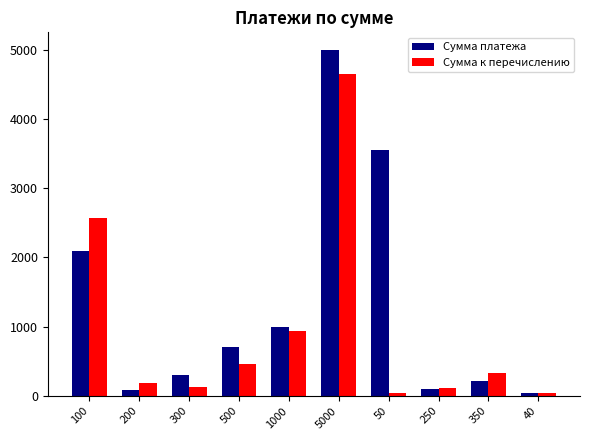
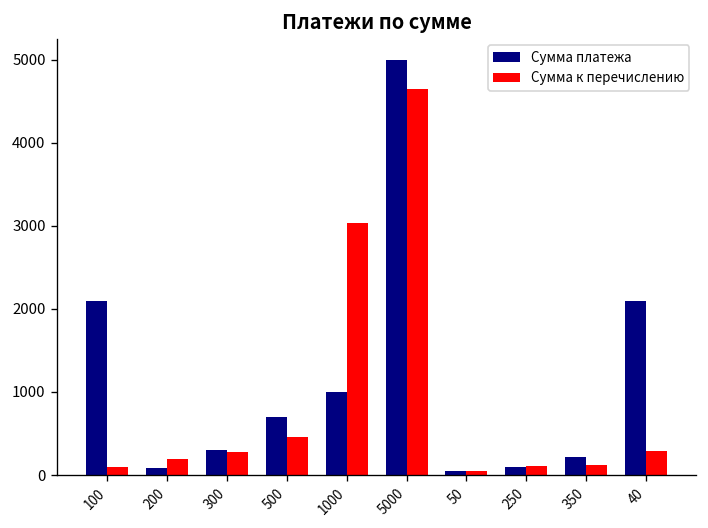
  {
    "Сумма платежа": {
      "100": 2100,
      "200": 100,
      "300": 300,
      "500": 700,
      "1000": 1000,
      "5000": 5000,
-     "50": 3500,
+     "50": 100,
      "250": 100,
      "350": 200,
-     "40": 0
+     "40": 2100
    },
    "Сумма к перечислению": {
-     "100": 2600,
+     "100": 100,
      "200": 200,
-     "300": 100,
+     "300": 300,
      "500": 500,
-     "1000": 900,
+     "1000": 3000,
      "5000": 4700,
      "50": 0,
      "250": 100,
-     "350": 300,
-     "40": 0
+     "350": 100,
+     "40": 300
    }
  }
